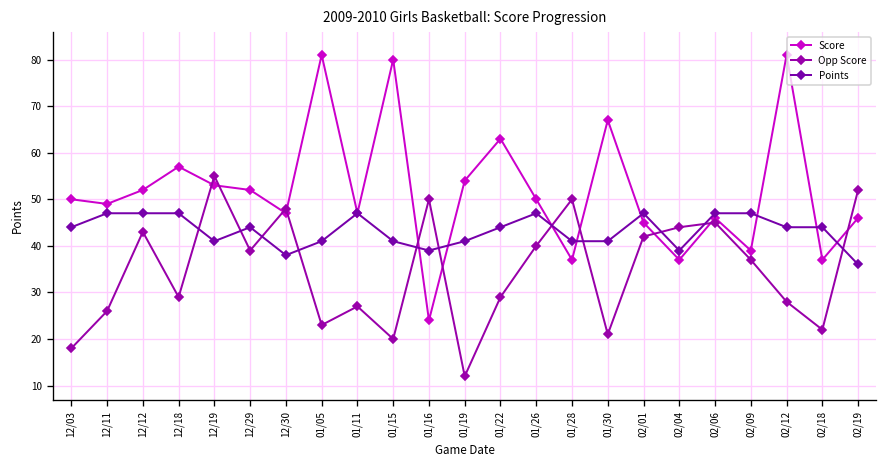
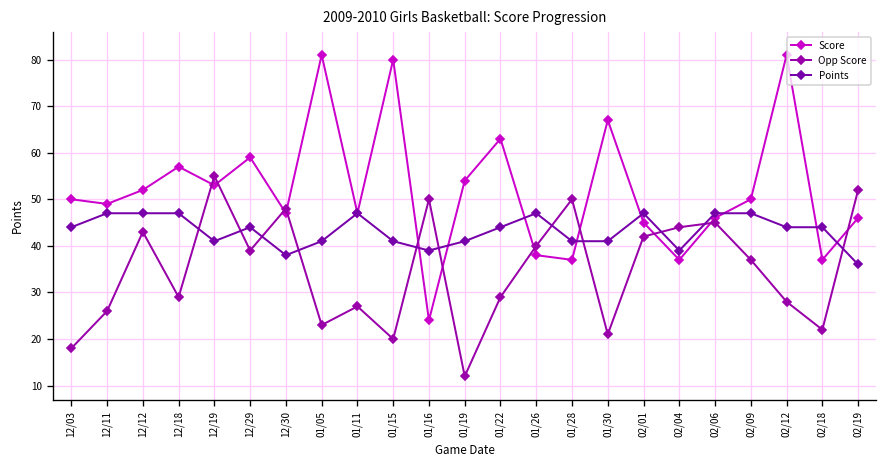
  {
    "Score": {
      "12/03": 50,
      "12/11": 49,
      "12/12": 52,
      "12/18": 57,
      "12/19": 53,
-     "12/29": 52,
+     "12/29": 59,
      "12/30": 47,
      "01/05": 81,
      "01/15": 80,
      "01/16": 24,
      "01/19": 54,
      "01/22": 63,
-     "01/26": 50,
+     "01/26": 38,
      "01/28": 37,
      "01/30": 67,
      "02/01": 45,
      "02/04": 37,
      "02/06": 46,
-     "02/09": 39,
+     "02/09": 50,
      "02/12": 81,
      "02/18": 37,
      "02/19": 46
    }
  }
